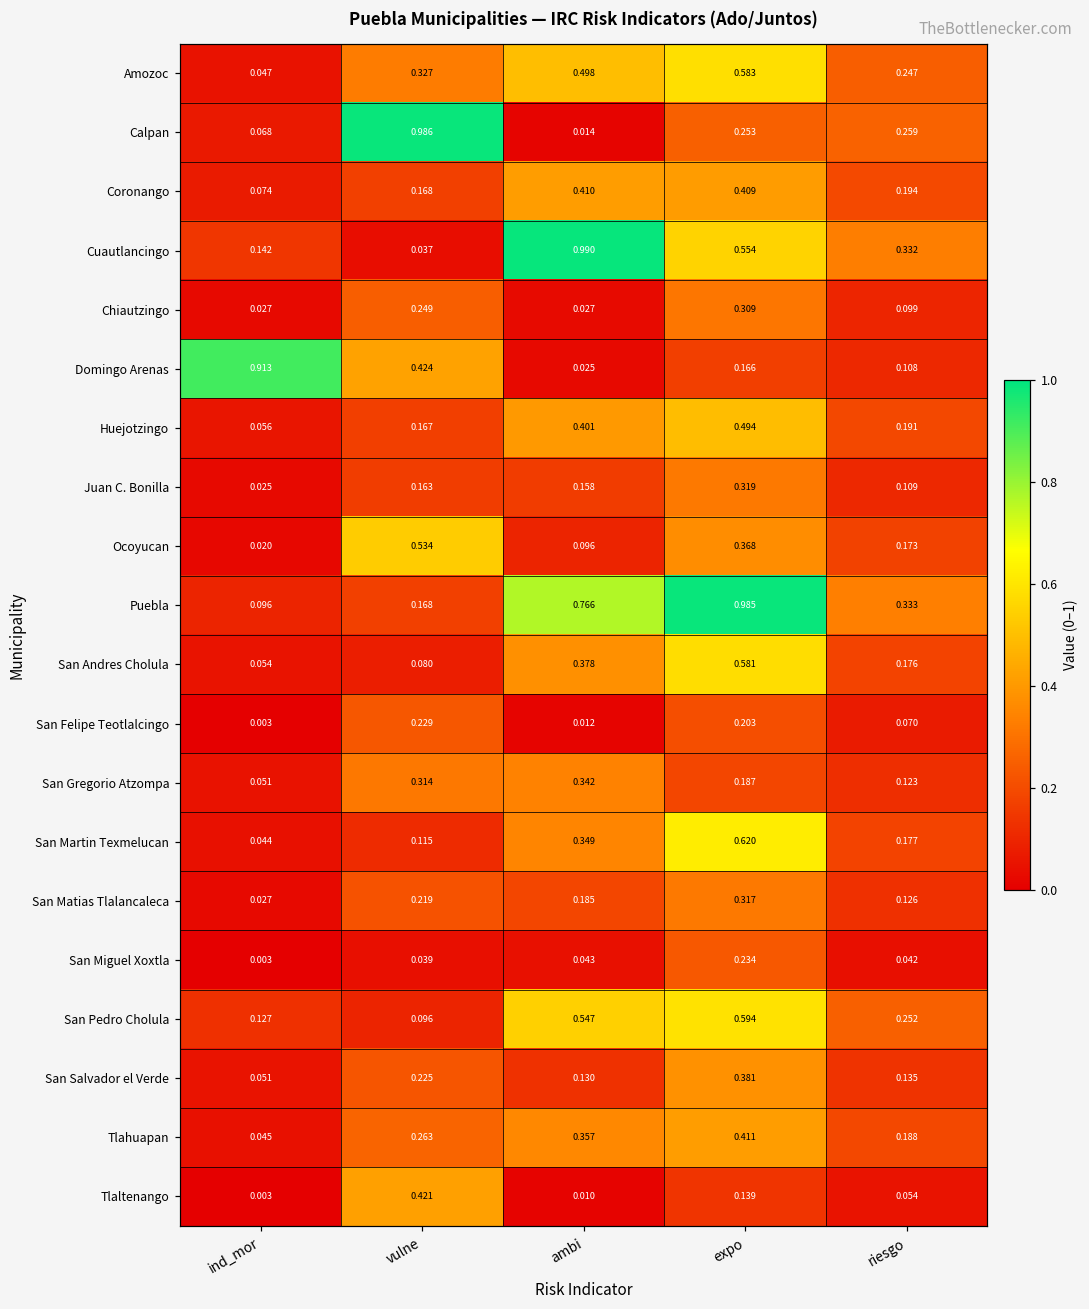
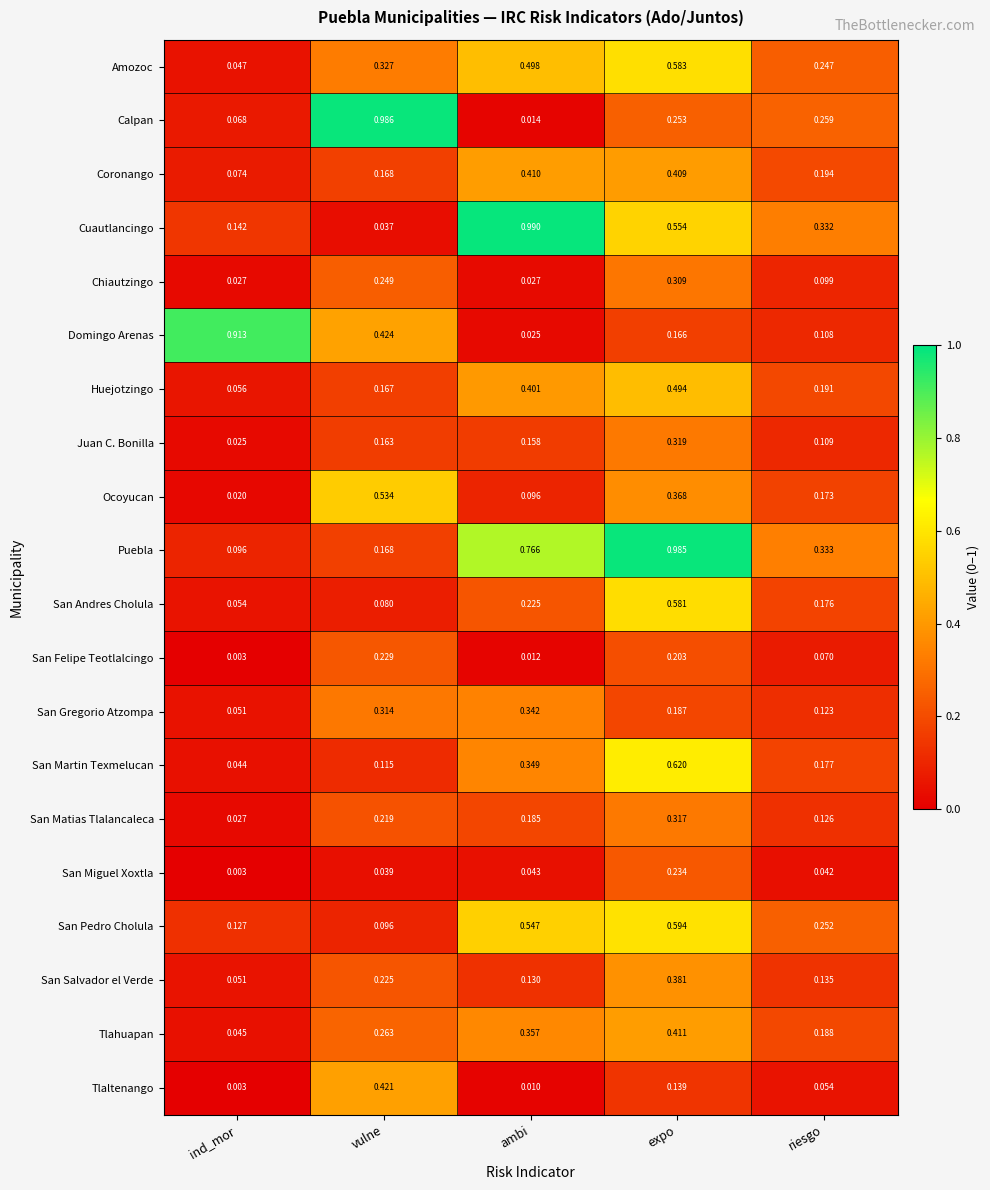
  {
    "Amozoc": {
      "ind_mor": 0.047,
      "vulne": 0.327,
      "ambi": 0.498,
      "expo": 0.583,
      "riesgo": 0.247
    },
    "Calpan": {
      "ind_mor": 0.068,
      "vulne": 0.986,
      "ambi": 0.014,
      "expo": 0.253,
      "riesgo": 0.259
    },
    "Coronango": {
      "ind_mor": 0.074,
      "vulne": 0.168,
      "ambi": 0.410,
      "expo": 0.409,
      "riesgo": 0.194
    },
    "Cuautlancingo": {
      "ind_mor": 0.142,
      "vulne": 0.037,
      "ambi": 0.990,
      "expo": 0.554,
      "riesgo": 0.332
    },
    "Chiautzingo": {
      "ind_mor": 0.027,
      "vulne": 0.249,
      "ambi": 0.027,
      "expo": 0.309,
      "riesgo": 0.099
    },
    "Domingo Arenas": {
      "ind_mor": 0.913,
      "vulne": 0.424,
      "ambi": 0.025,
      "expo": 0.166,
      "riesgo": 0.108
    },
    "Huejotzingo": {
      "ind_mor": 0.056,
      "vulne": 0.167,
      "ambi": 0.401,
      "expo": 0.494,
      "riesgo": 0.191
    },
    "Juan C. Bonilla": {
      "ind_mor": 0.025,
      "vulne": 0.163,
      "ambi": 0.158,
      "expo": 0.319,
      "riesgo": 0.109
    },
    "Ocoyucan": {
      "ind_mor": 0.020,
      "vulne": 0.534,
      "ambi": 0.096,
      "expo": 0.368,
      "riesgo": 0.173
    },
    "Puebla": {
      "ind_mor": 0.096,
      "vulne": 0.168,
      "ambi": 0.766,
      "expo": 0.985,
      "riesgo": 0.333
    },
    "San Andres Cholula": {
      "ind_mor": 0.054,
      "vulne": 0.080,
-     "ambi": 0.378,
+     "ambi": 0.225,
      "expo": 0.581,
      "riesgo": 0.176
    },
    "San Felipe Teotlalcingo": {
      "ind_mor": 0.003,
      "vulne": 0.229,
      "ambi": 0.012,
      "expo": 0.203,
      "riesgo": 0.070
    },
    "San Gregorio Atzompa": {
      "ind_mor": 0.051,
      "vulne": 0.314,
      "ambi": 0.342,
      "expo": 0.187,
      "riesgo": 0.123
    },
    "San Martin Texmelucan": {
      "ind_mor": 0.044,
      "vulne": 0.115,
      "ambi": 0.349,
      "expo": 0.620,
      "riesgo": 0.177
    },
    "San Matias Tlalancaleca": {
      "ind_mor": 0.027,
      "vulne": 0.219,
      "ambi": 0.185,
      "expo": 0.317,
      "riesgo": 0.126
    },
    "San Miguel Xoxtla": {
      "ind_mor": 0.003,
      "vulne": 0.039,
      "ambi": 0.043,
      "expo": 0.234,
      "riesgo": 0.042
    },
    "San Pedro Cholula": {
      "ind_mor": 0.127,
      "vulne": 0.096,
      "ambi": 0.547,
      "expo": 0.594,
      "riesgo": 0.252
    },
    "San Salvador el Verde": {
      "ind_mor": 0.051,
      "vulne": 0.225,
      "ambi": 0.130,
      "expo": 0.381,
      "riesgo": 0.135
    },
    "Tlahuapan": {
      "ind_mor": 0.045,
      "vulne": 0.263,
      "ambi": 0.357,
      "expo": 0.411,
      "riesgo": 0.188
    },
    "Tlaltenango": {
      "ind_mor": 0.003,
      "vulne": 0.421,
      "ambi": 0.010,
      "expo": 0.139,
      "riesgo": 0.054
    }
  }
